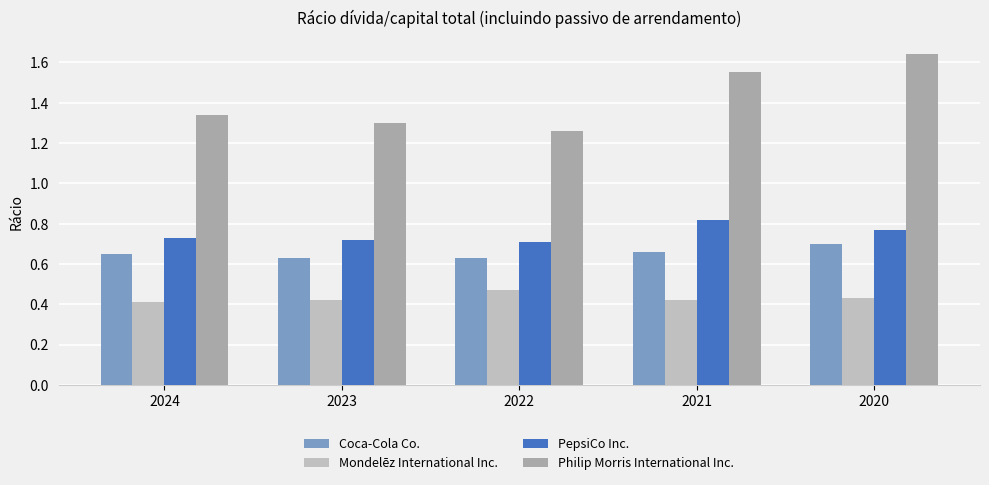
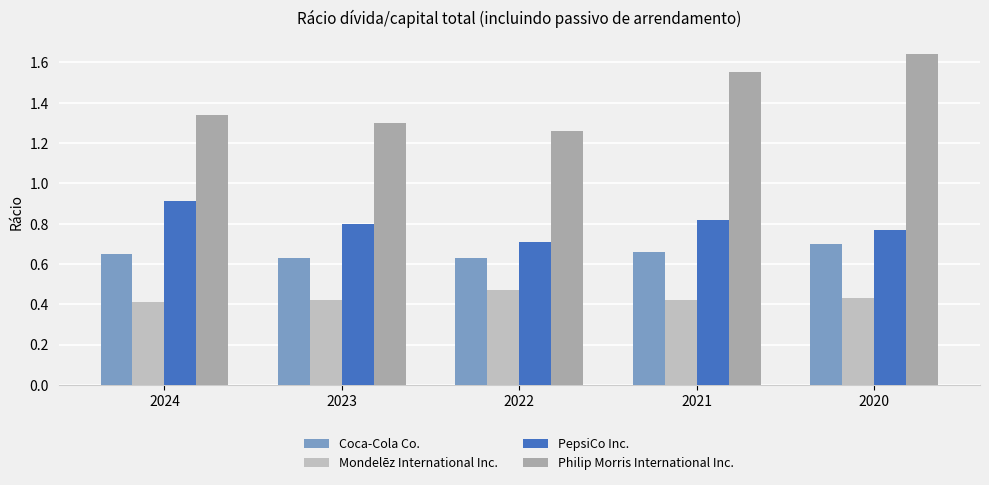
  {
    "PepsiCo Inc.": {
-     "2024": 0.73,
-     "2023": 0.72,
+     "2024": 0.91,
+     "2023": 0.80,
      "2022": 0.71,
      "2021": 0.82,
      "2020": 0.77
    }
  }
